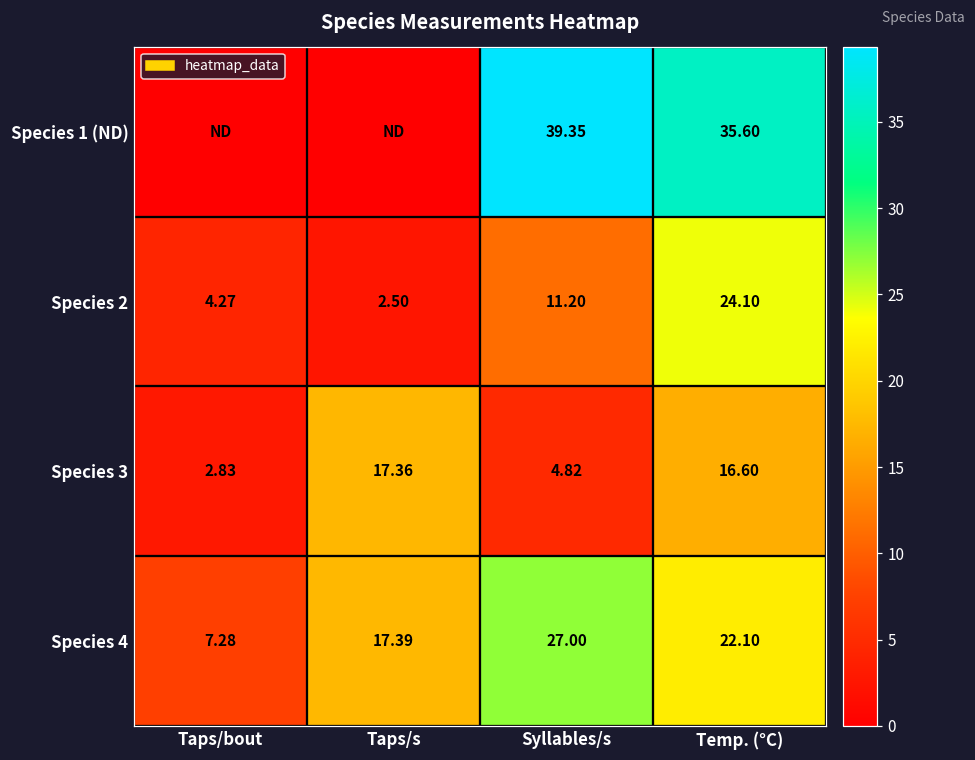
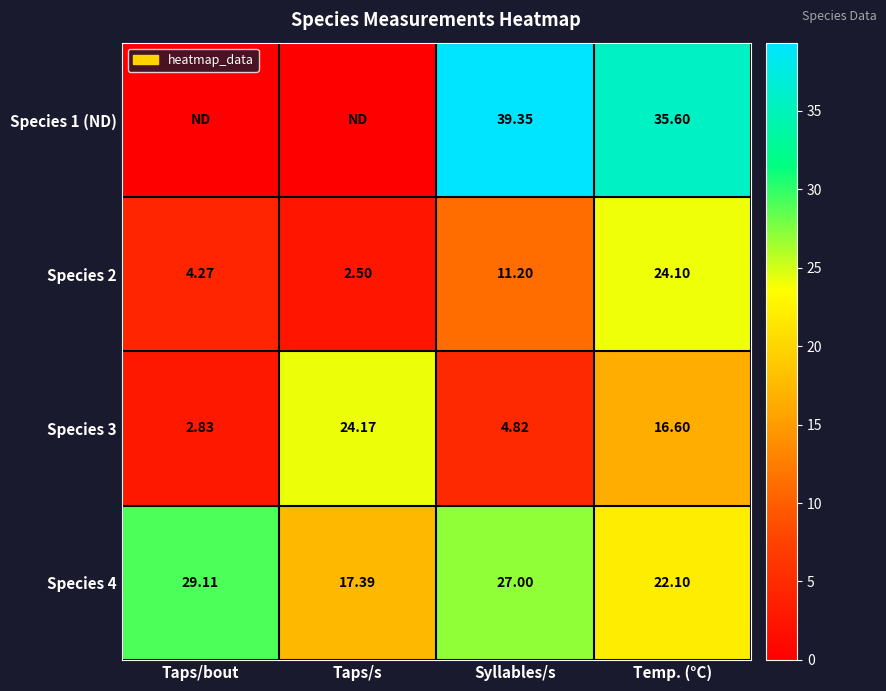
  {
    "Species 1 (ND)": {
      "Syllables/s": 39.35,
      "Temp. (°C)": 35.60
    },
    "Species 2": {
      "Taps/bout": 4.27,
      "Taps/s": 2.50,
      "Syllables/s": 11.20,
      "Temp. (°C)": 24.10
    },
    "Species 3": {
      "Taps/bout": 2.83,
-     "Taps/s": 17.36,
+     "Taps/s": 24.17,
      "Syllables/s": 4.82,
      "Temp. (°C)": 16.60
    },
    "Species 4": {
-     "Taps/bout": 7.28,
+     "Taps/bout": 29.11,
      "Taps/s": 17.39,
      "Syllables/s": 27.00,
      "Temp. (°C)": 22.10
    }
  }
